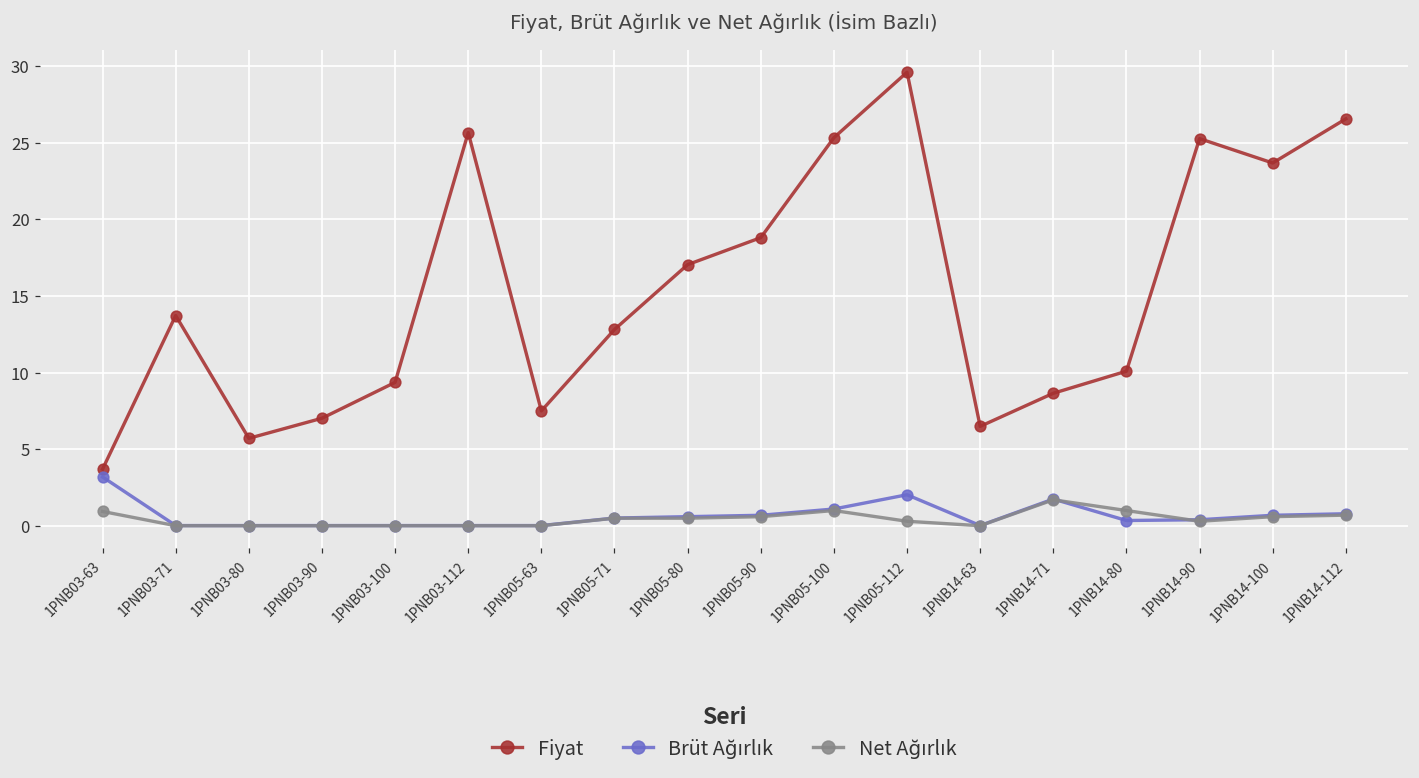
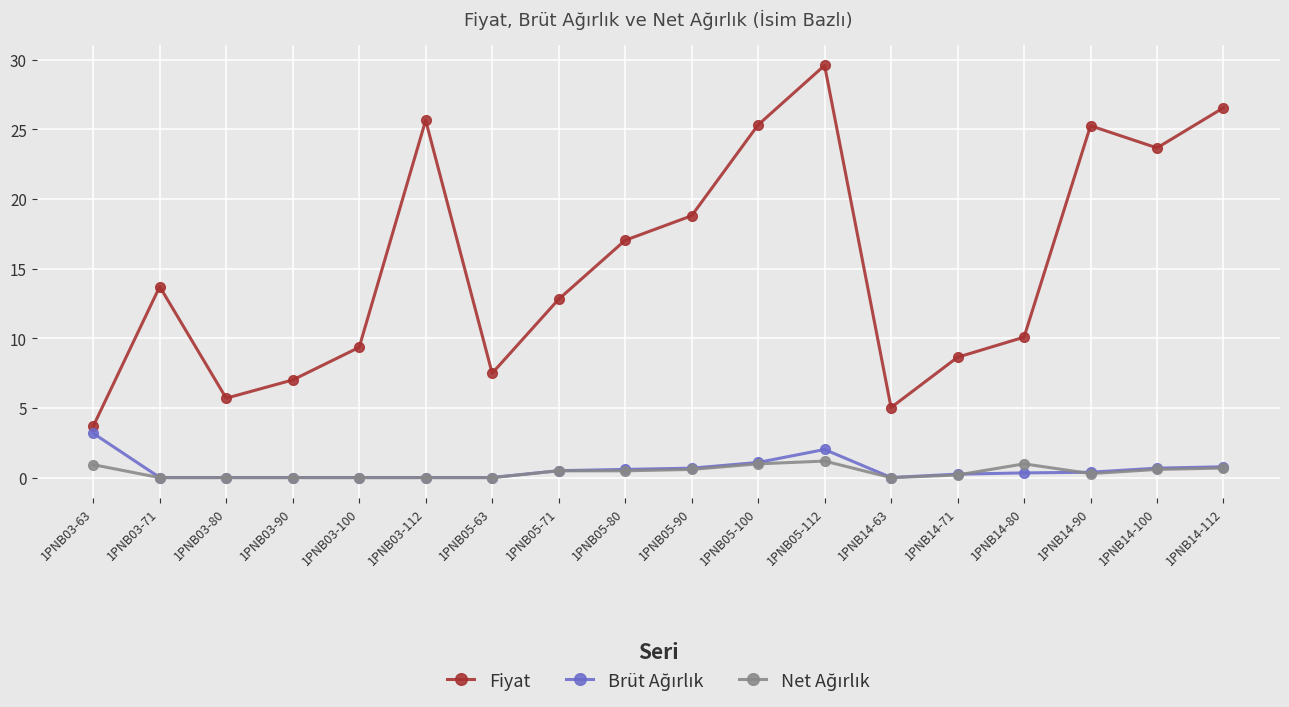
  {
    "Fiyat": {
      "1PNB03-63": 3.7,
      "1PNB03-71": 13.7,
      "1PNB03-80": 5.7,
      "1PNB03-90": 7.0,
      "1PNB03-100": 9.4,
      "1PNB03-112": 25.7,
      "1PNB05-63": 7.5,
      "1PNB05-71": 12.8,
      "1PNB05-80": 17.0,
      "1PNB05-90": 18.8,
      "1PNB05-100": 25.3,
      "1PNB05-112": 29.6,
-     "1PNB14-63": 6.5,
+     "1PNB14-63": 5.0,
      "1PNB14-71": 8.7,
      "1PNB14-80": 10.1,
      "1PNB14-90": 25.3,
      "1PNB14-100": 23.7,
      "1PNB14-112": 26.6
    },
    "Brüt Ağırlık": {
      "1PNB03-63": 3.2,
      "1PNB05-112": 2.0,
-     "1PNB14-71": 1.8,
+     "1PNB14-71": 0.3,
      "1PNB14-80": 0.4
    },
    "Net Ağırlık": {
      "1PNB03-63": 0.9,
-     "1PNB05-112": 0.3,
-     "1PNB14-71": 1.7,
+     "1PNB05-112": 1.2,
+     "1PNB14-71": 0.2,
      "1PNB14-80": 1.0
    }
  }
